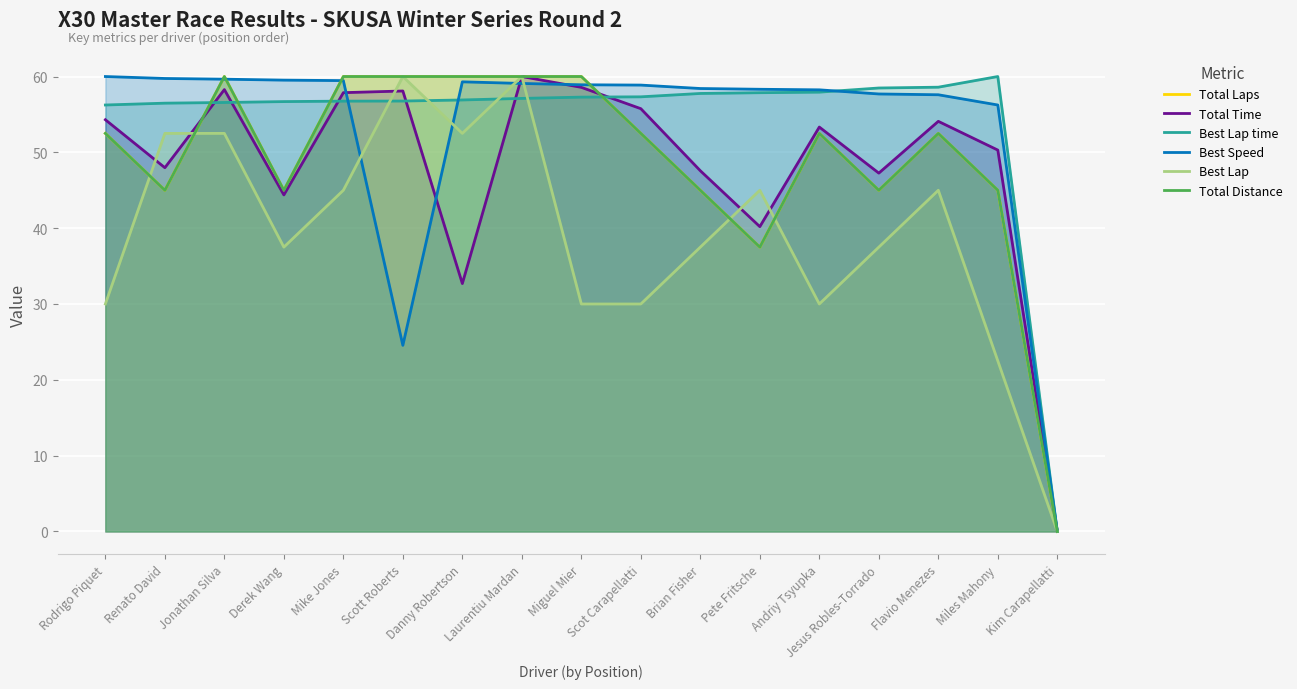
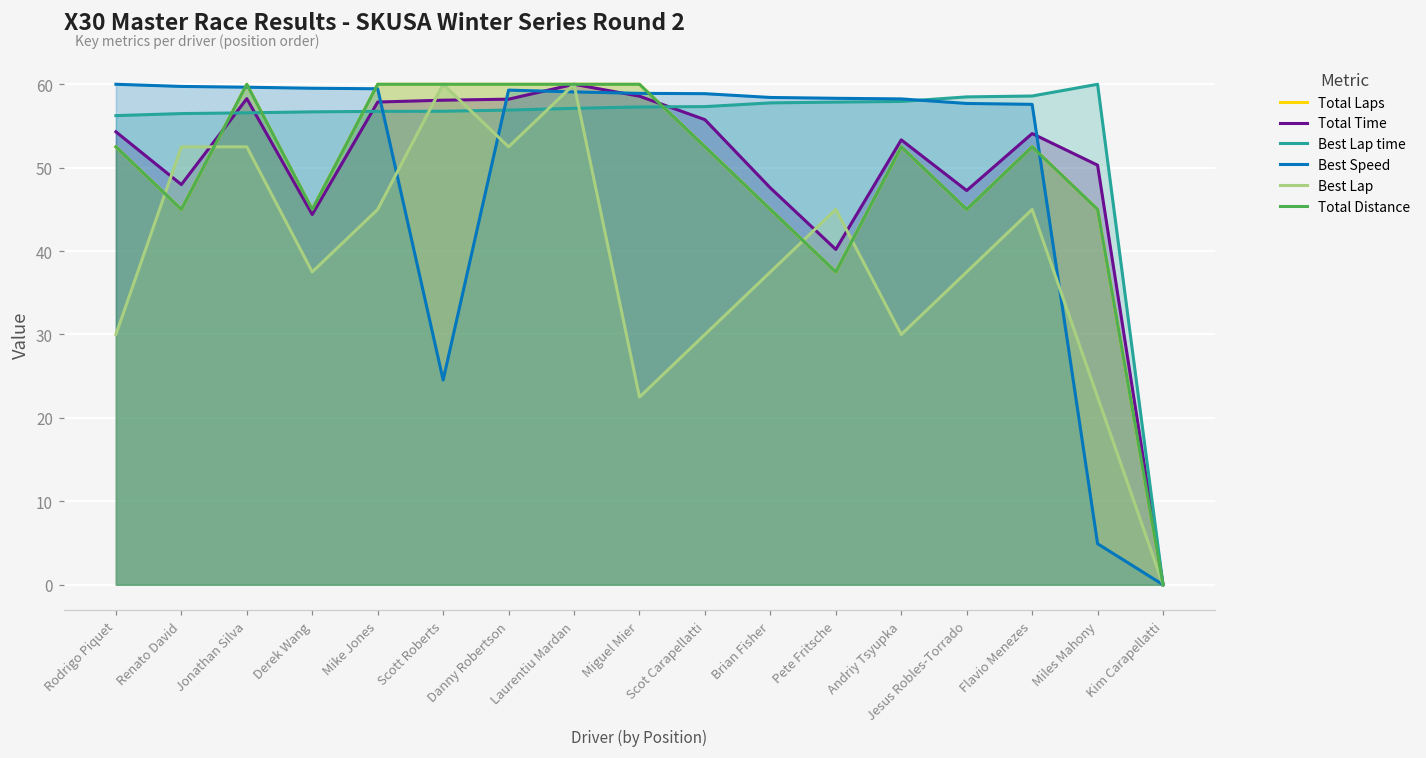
  {
    "Total Distance": {
      "Rodrigo Piquet": 53,
      "Renato David": 45,
      "Jonathan Silva": 60,
      "Derek Wang": 45,
      "Mike Jones": 60,
      "Danny Robertson": 60,
      "Miguel Mier": 60,
      "Scot Carapellatti": 53,
      "Brian Fisher": 45,
      "Pete Fritsche": 38,
      "Andriy Tsyupka": 53,
      "Jesus Robles-Torrado": 45,
      "Flavio Menezes": 53,
      "Miles Mahony": 45
    },
    "Total Time": {
      "Rodrigo Piquet": 54,
      "Renato David": 48,
      "Jonathan Silva": 58,
      "Derek Wang": 44,
      "Mike Jones": 58,
      "Scott Roberts": 58,
-     "Danny Robertson": 33,
+     "Danny Robertson": 58,
      "Miguel Mier": 59,
      "Scot Carapellatti": 56,
      "Brian Fisher": 48,
      "Pete Fritsche": 40,
      "Andriy Tsyupka": 53,
      "Jesus Robles-Torrado": 47,
      "Flavio Menezes": 54,
      "Miles Mahony": 50
    },
    "Best Lap time": {
      "Rodrigo Piquet": 56,
      "Renato David": 56,
      "Jonathan Silva": 57,
      "Derek Wang": 57,
      "Mike Jones": 57,
      "Scott Roberts": 57,
      "Danny Robertson": 57,
      "Laurentiu Mardan": 57,
      "Miguel Mier": 57,
      "Scot Carapellatti": 57,
      "Brian Fisher": 58,
      "Pete Fritsche": 58,
      "Jesus Robles-Torrado": 58,
      "Flavio Menezes": 59,
      "Miles Mahony": 60
    },
    "Best Speed": {
      "Rodrigo Piquet": 60,
      "Renato David": 60,
      "Jonathan Silva": 60,
      "Derek Wang": 60,
      "Mike Jones": 59,
      "Scott Roberts": 25,
      "Danny Robertson": 59,
      "Laurentiu Mardan": 59,
      "Miguel Mier": 59,
      "Scot Carapellatti": 59,
      "Brian Fisher": 58,
      "Pete Fritsche": 58,
      "Jesus Robles-Torrado": 58,
      "Flavio Menezes": 58,
-     "Miles Mahony": 56
+     "Miles Mahony": 5
    },
    "Best Lap": {
      "Rodrigo Piquet": 30,
      "Renato David": 53,
      "Jonathan Silva": 53,
      "Derek Wang": 38,
      "Mike Jones": 45,
      "Danny Robertson": 53,
-     "Miguel Mier": 30,
+     "Miguel Mier": 23,
      "Scot Carapellatti": 30,
      "Brian Fisher": 38,
      "Pete Fritsche": 45,
      "Andriy Tsyupka": 30,
      "Jesus Robles-Torrado": 38,
      "Flavio Menezes": 45,
      "Miles Mahony": 23
    }
  }
